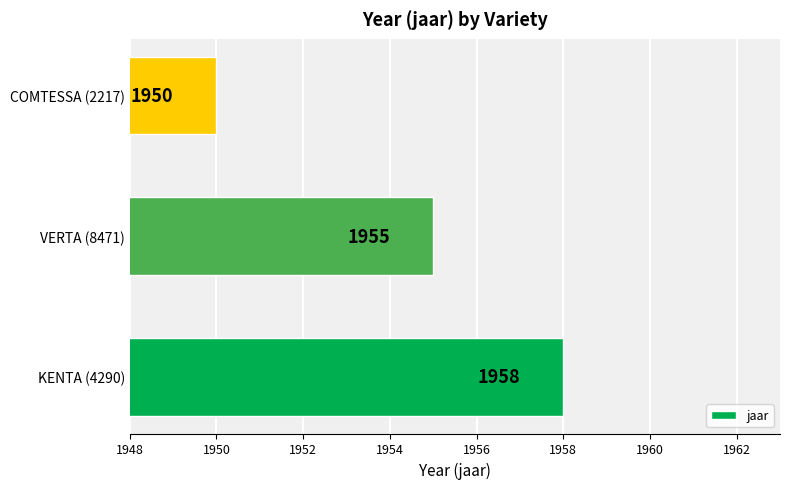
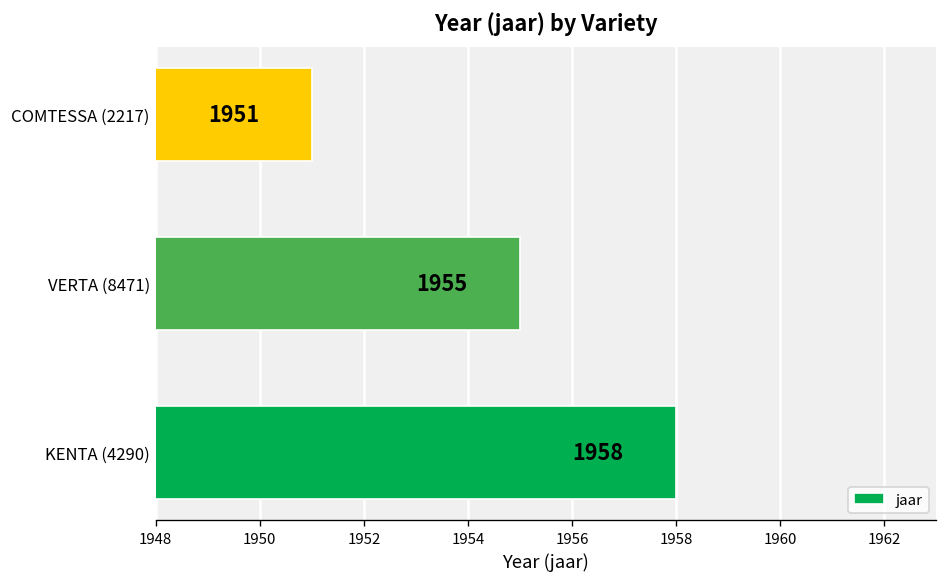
  {
-   "COMTESSA (2217)": 1950,
+   "COMTESSA (2217)": 1951,
    "VERTA (8471)": 1955,
    "KENTA (4290)": 1958
  }
